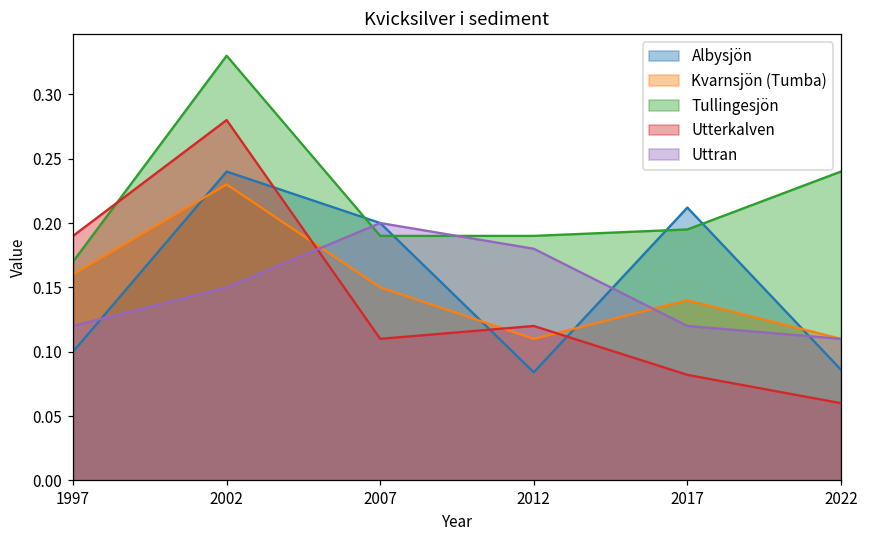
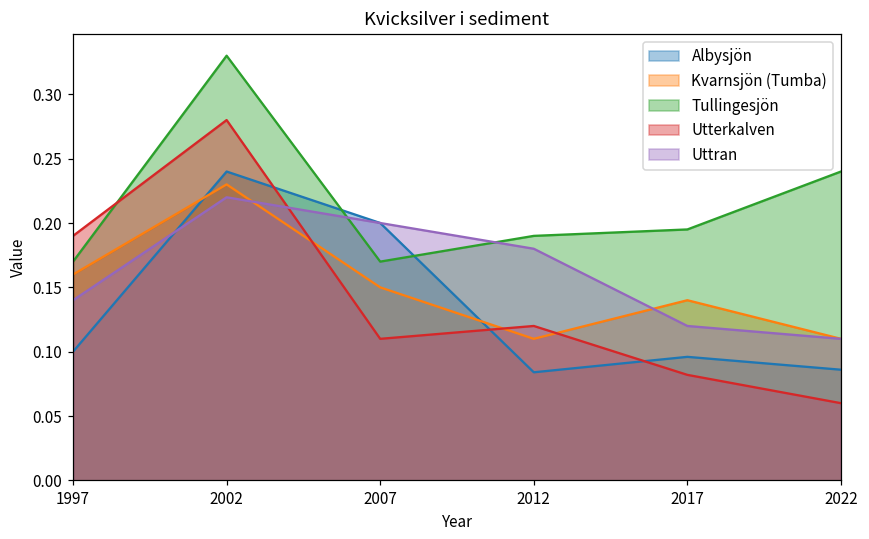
  {
    "Albysjön": {
      "1997": 0.100,
      "2002": 0.240,
      "2012": 0.084,
-     "2017": 0.212,
+     "2017": 0.096,
      "2022": 0.086
    },
    "Tullingesjön": {
      "1997": 0.17,
      "2002": 0.33,
-     "2007": 0.19,
+     "2007": 0.17,
      "2012": 0.19,
      "2017": 0.195,
      "2022": 0.24
    },
    "Uttran": {
-     "1997": 0.12,
-     "2002": 0.15,
+     "1997": 0.14,
+     "2002": 0.22,
      "2012": 0.18,
      "2017": 0.12
    }
  }
